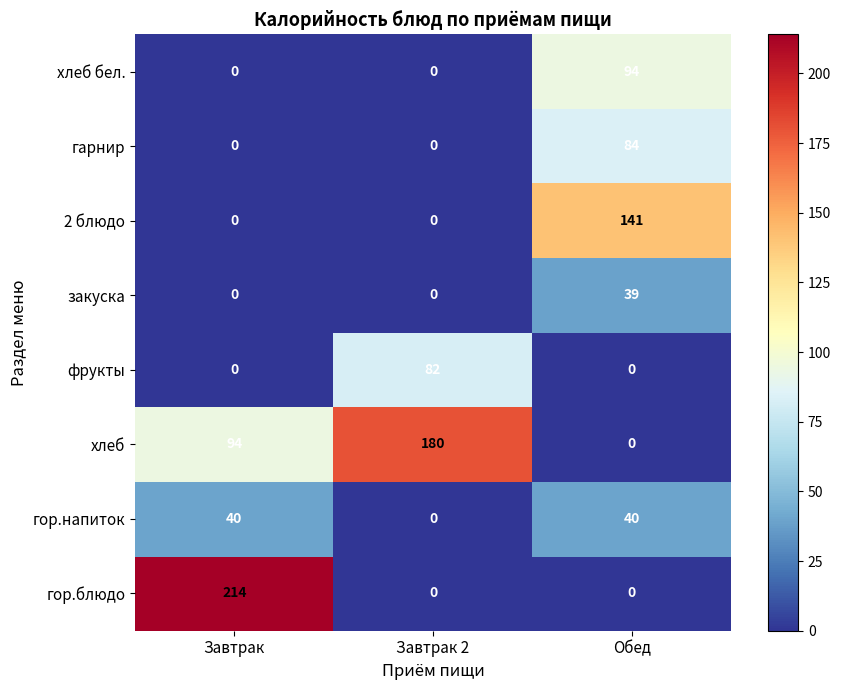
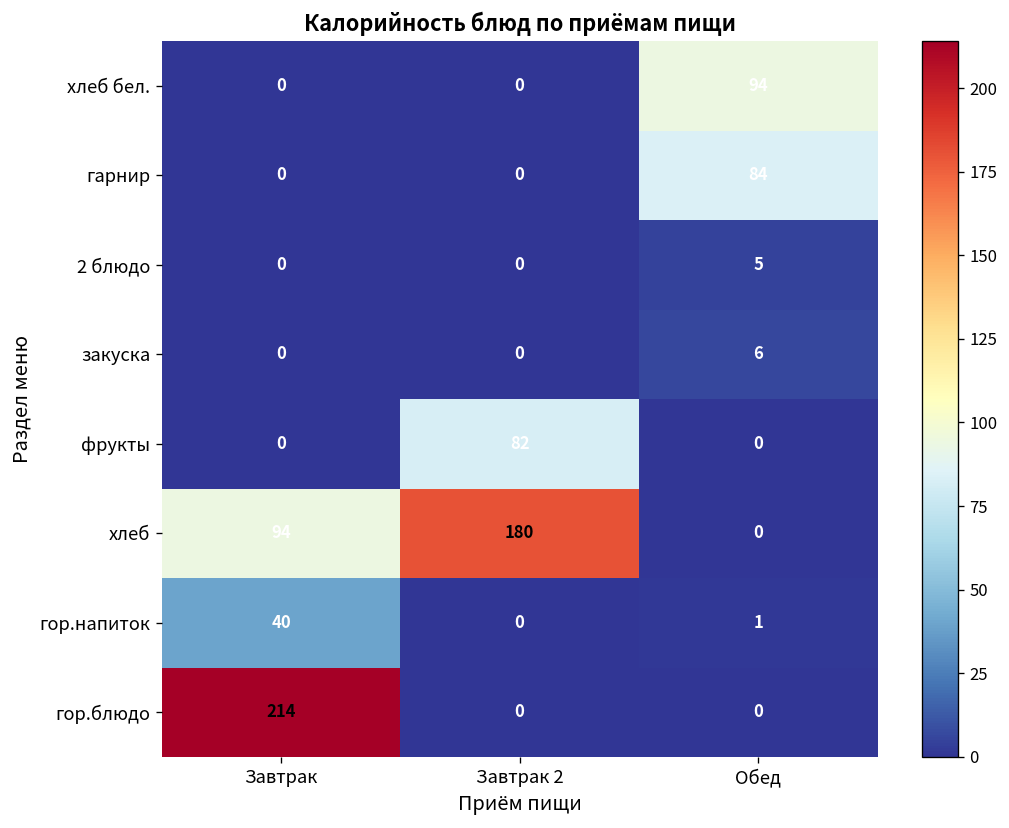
  {
    "хлеб бел.": {
      "Завтрак": 0,
      "Завтрак 2": 0
    },
    "гарнир": {
      "Завтрак": 0,
      "Завтрак 2": 0
    },
    "2 блюдо": {
      "Завтрак": 0,
      "Завтрак 2": 0,
-     "Обед": 141
+     "Обед": 5
    },
    "закуска": {
      "Завтрак": 0,
      "Завтрак 2": 0,
-     "Обед": 39
+     "Обед": 6
    },
    "фрукты": {
      "Завтрак": 0,
      "Обед": 0
    },
    "хлеб": {
      "Завтрак 2": 180,
      "Обед": 0
    },
    "гор.напиток": {
      "Завтрак": 40,
      "Завтрак 2": 0,
-     "Обед": 40
+     "Обед": 1
    },
    "гор.блюдо": {
      "Завтрак": 214,
      "Завтрак 2": 0,
      "Обед": 0
    }
  }
